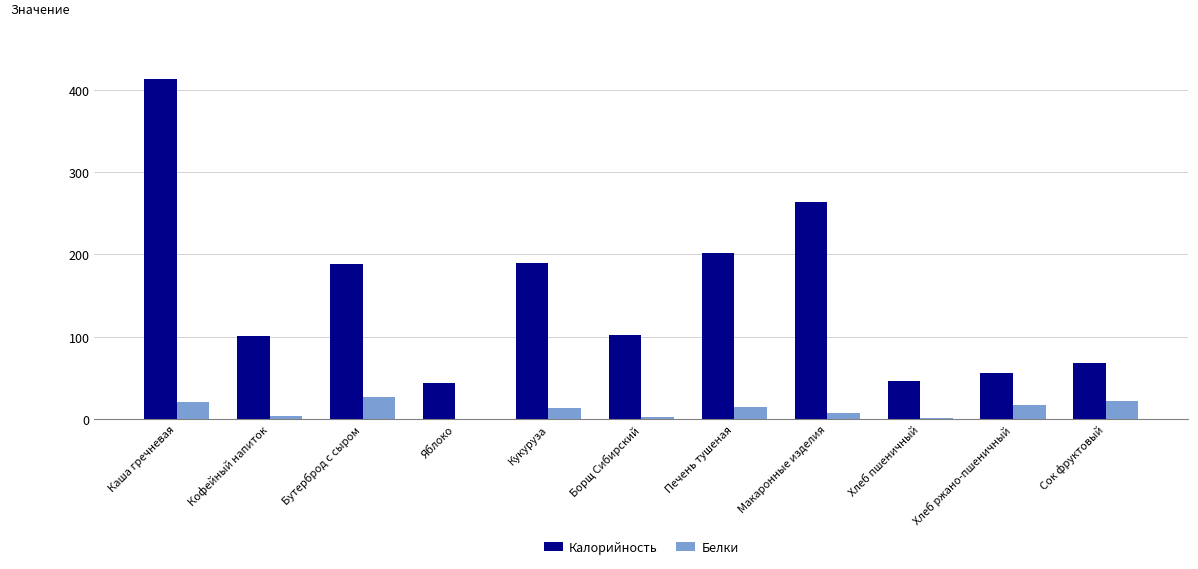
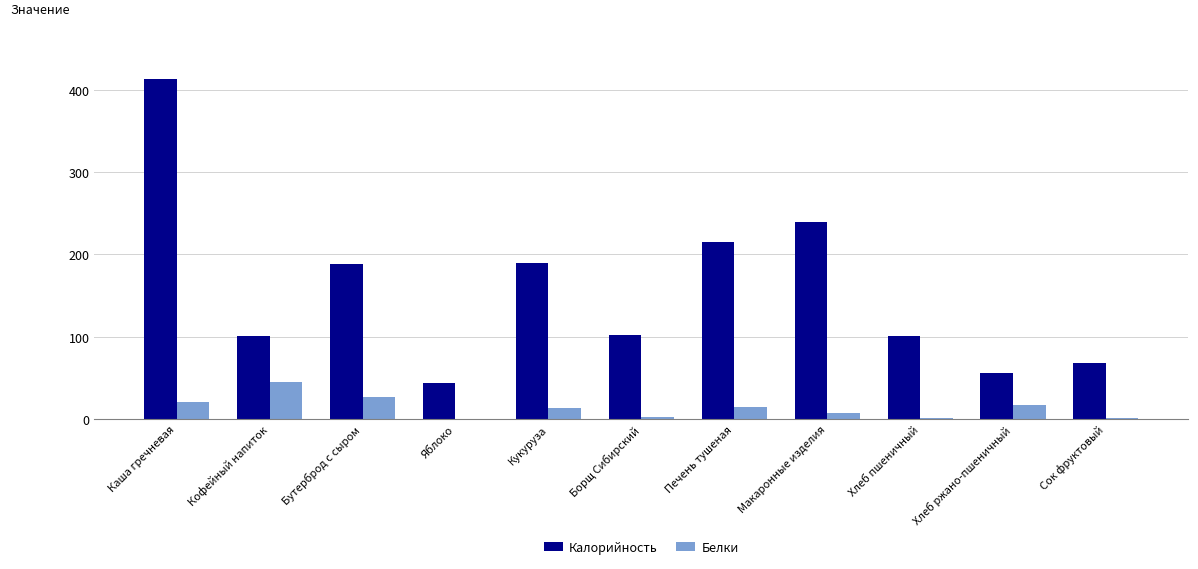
  {
    "Калорийность": {
      "Каша гречневая": 410,
      "Кофейный напиток": 100,
      "Бутерброд с сыром": 190,
      "Яблоко": 40,
      "Кукуруза": 190,
      "Борщ Сибирский": 100,
-     "Печень тушеная": 200,
-     "Макаронные изделия": 260,
-     "Хлеб пшеничный": 50,
+     "Печень тушеная": 220,
+     "Макаронные изделия": 240,
+     "Хлеб пшеничный": 100,
      "Хлеб ржано-пшеничный": 60,
      "Сок фруктовый": 70
    },
    "Белки": {
      "Каша гречневая": 20,
-     "Кофейный напиток": 0,
+     "Кофейный напиток": 40,
      "Бутерброд с сыром": 30,
      "Кукуруза": 10,
      "Печень тушеная": 10,
      "Макаронные изделия": 10,
      "Хлеб ржано-пшеничный": 20,
-     "Сок фруктовый": 20
+     "Сок фруктовый": 0
    }
  }
